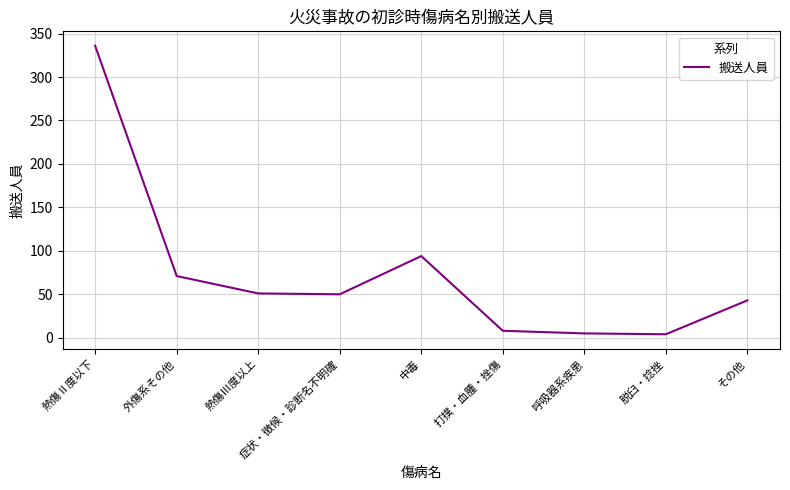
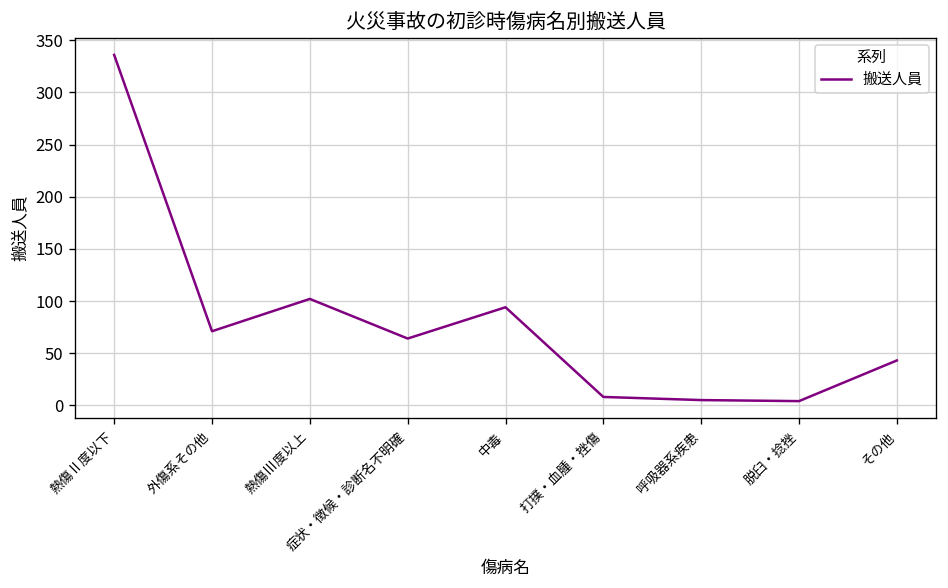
  {
    "熱傷Ⅱ度以下": 340,
    "外傷系その他": 70,
-   "熱傷Ⅲ度以上": 50,
-   "症状・徴候・診断名不明確": 50,
+   "熱傷Ⅲ度以上": 100,
+   "症状・徴候・診断名不明確": 60,
    "中毒": 90,
    "打撲・血腫・挫傷": 10,
    "呼吸器系疾患": 10,
    "脱臼・捻挫": 0,
    "その他": 40
  }
